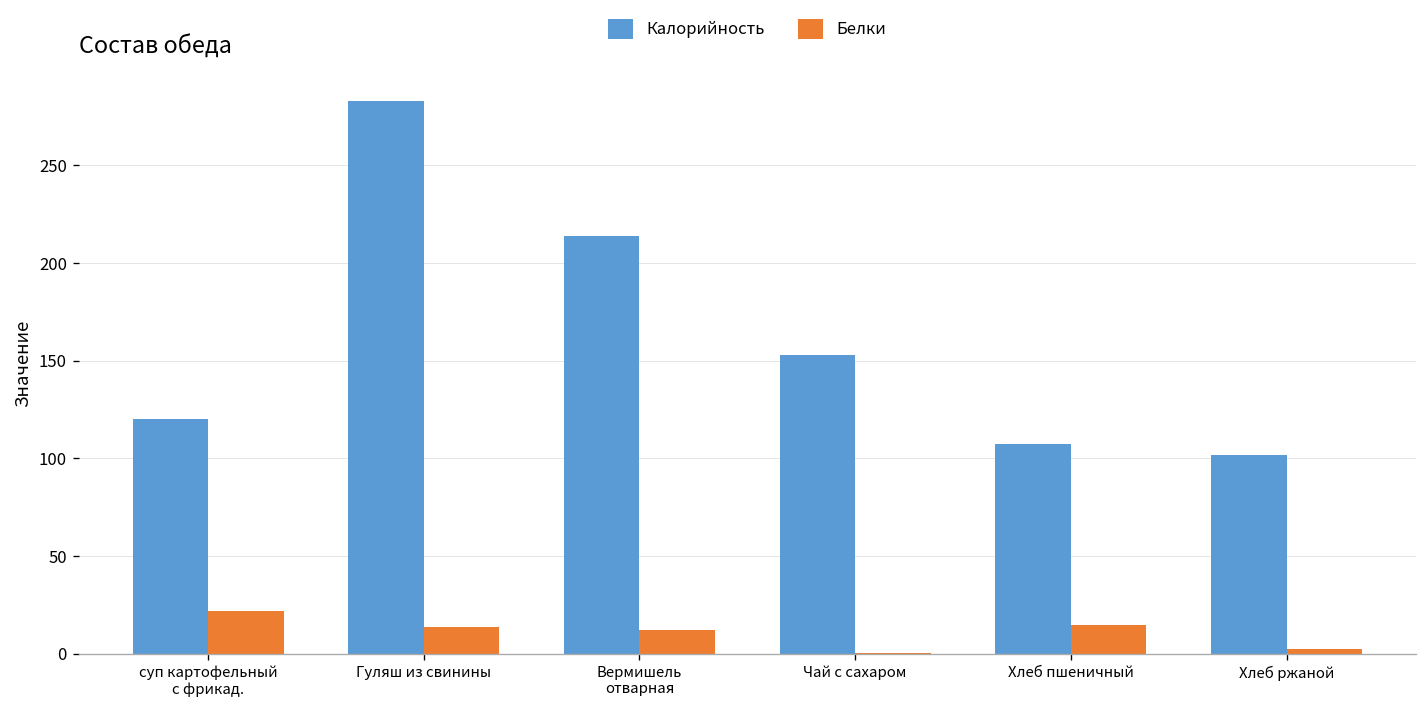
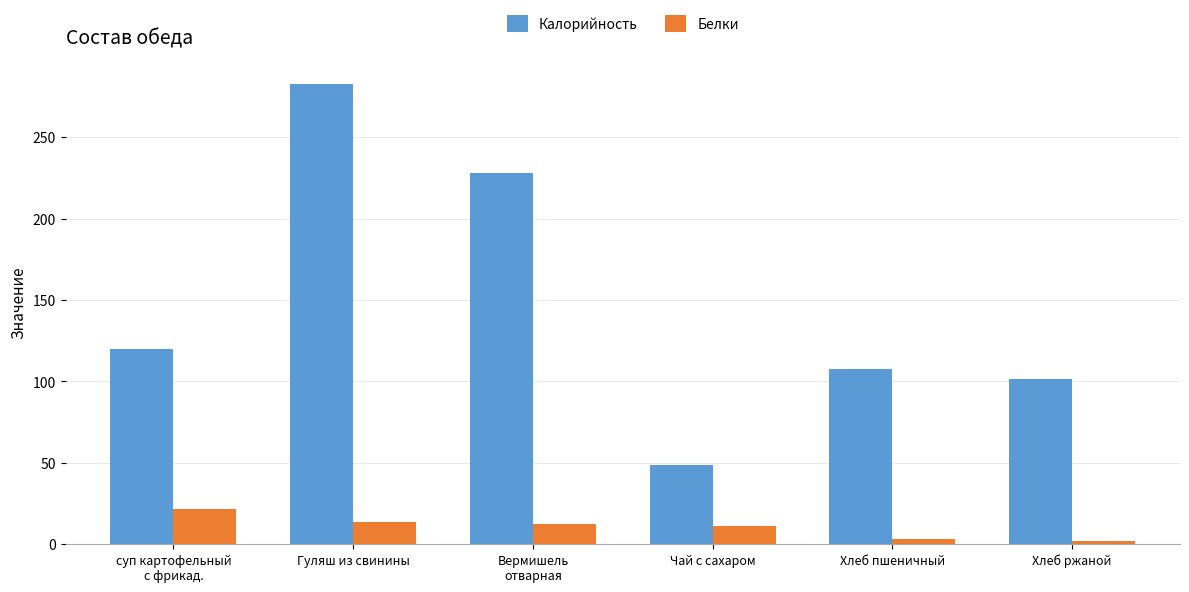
  {
    "Калорийность": {
      "суп картофельный с фрикад.": 120,
      "Гуляш из свинины": 283,
-     "Вермишель отварная": 214,
-     "Чай с сахаром": 153,
+     "Вермишель отварная": 228,
+     "Чай с сахаром": 49,
      "Хлеб пшеничный": 108,
      "Хлеб ржаной": 102
    },
    "Белки": {
      "суп картофельный с фрикад.": 22,
      "Гуляш из свинины": 14,
      "Вермишель отварная": 12,
-     "Чай с сахаром": 0,
-     "Хлеб пшеничный": 15,
+     "Чай с сахаром": 11,
+     "Хлеб пшеничный": 3,
      "Хлеб ржаной": 2
    }
  }
